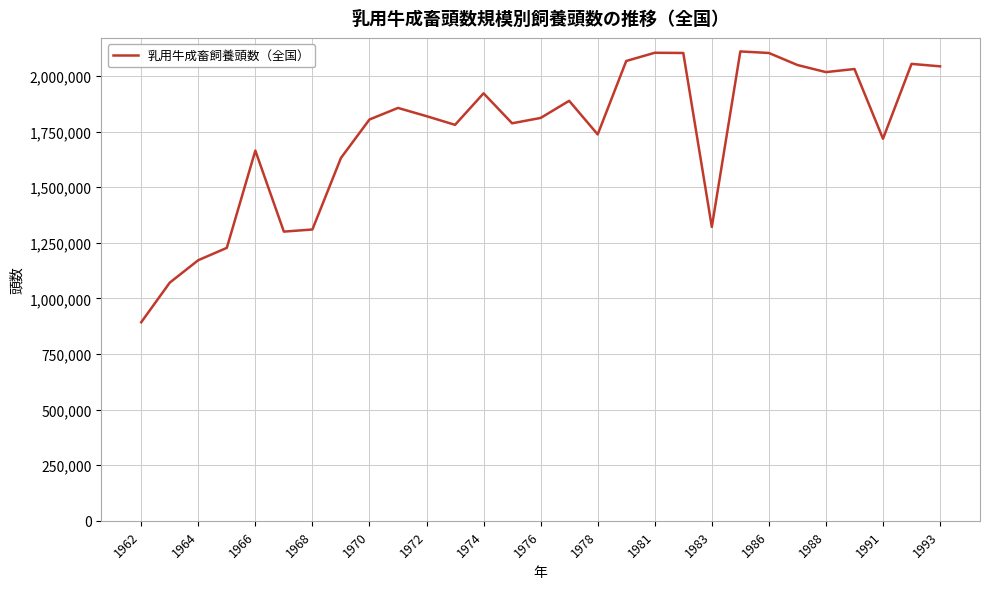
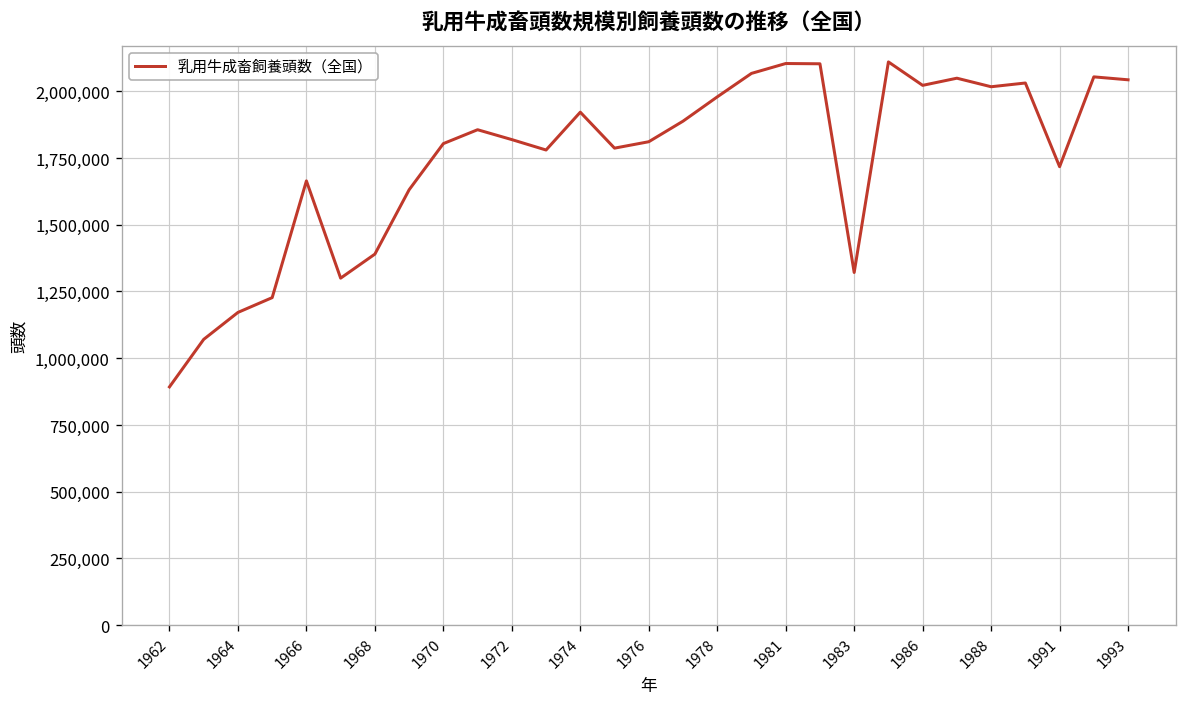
  {
    "1962": "890,000",
    "1964": "1,170,000",
    "1966": "1,660,000",
-   "1968": "1,310,000",
+   "1968": "1,390,000",
    "1970": "1,800,000",
    "1972": "1,820,000",
    "1974": "1,920,000",
    "1976": "1,810,000",
-   "1978": "1,740,000",
+   "1978": "1,980,000",
    "1981": "2,100,000",
    "1983": "1,320,000",
-   "1986": "2,100,000",
+   "1986": "2,020,000",
    "1988": "2,020,000",
    "1991": "1,720,000",
    "1993": "2,040,000"
  }
